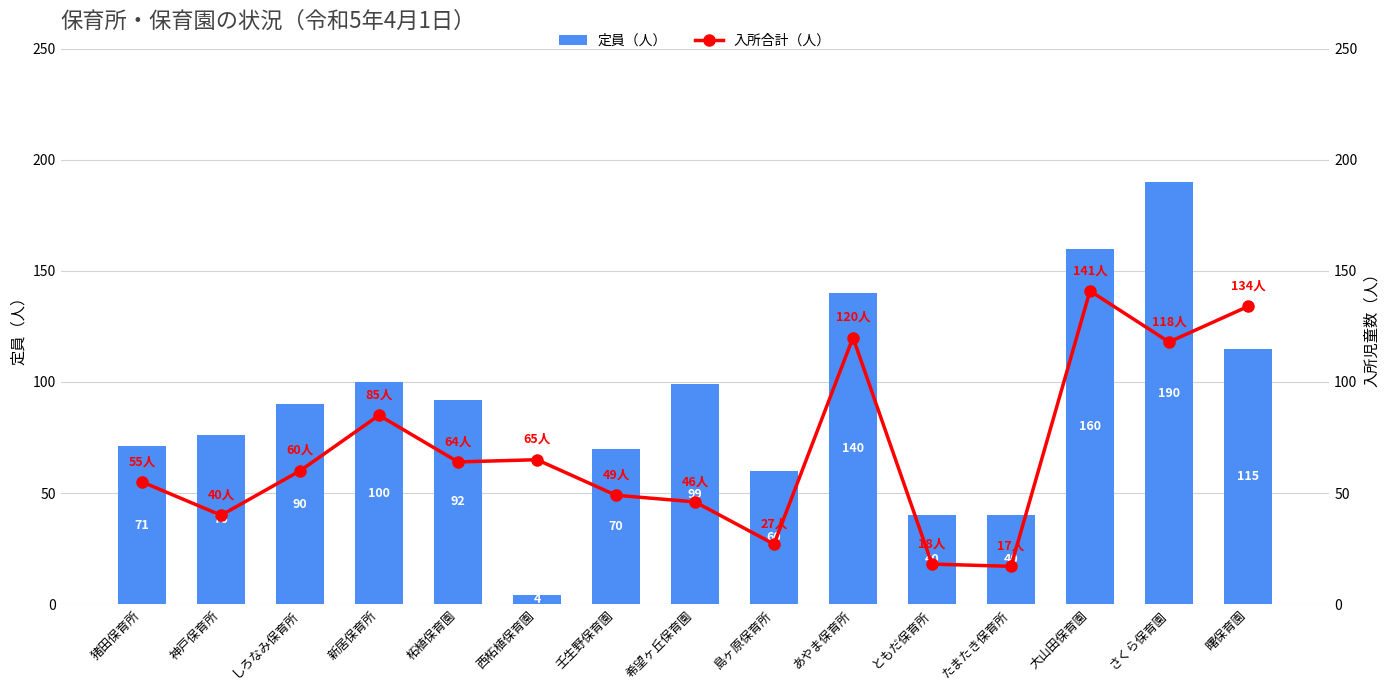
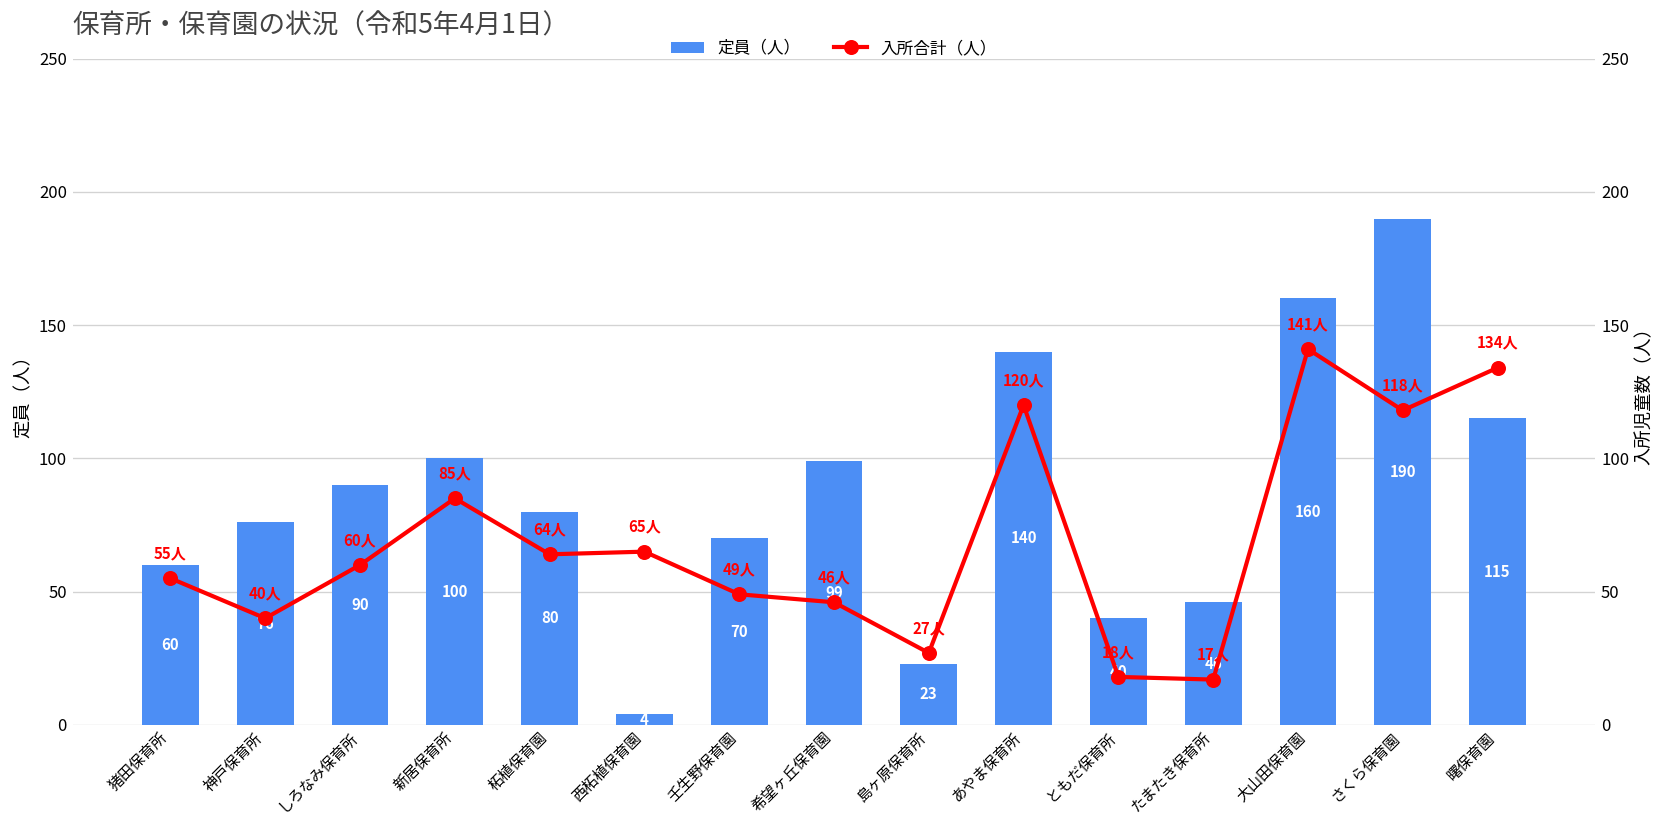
  {
    "定員（人）": {
-     "猪田保育所": "71",
+     "猪田保育所": "60",
      "しろなみ保育所": "90",
      "新居保育所": "100",
-     "柘植保育園": "92",
+     "柘植保育園": "80",
      "壬生野保育園": "70",
-     "島ヶ原保育所": "60",
+     "島ヶ原保育所": "23",
      "あやま保育所": "140",
-     "たまたき保育所": "40",
+     "たまたき保育所": "46",
      "大山田保育園": "160",
      "さくら保育園": "190",
      "曙保育園": "115"
    },
    "入所合計（人）": {
      "猪田保育所": "55人",
      "神戸保育所": "40人",
      "しろなみ保育所": "60人",
      "新居保育所": "85人",
      "柘植保育園": "64人",
      "西柘植保育園": "65人",
      "壬生野保育園": "49人",
      "希望ヶ丘保育園": "46人",
      "島ヶ原保育所": "27人",
      "あやま保育所": "120人",
      "ともだ保育所": "18人",
      "たまたき保育所": "17人",
      "大山田保育園": "141人",
      "さくら保育園": "118人",
      "曙保育園": "134人"
    }
  }
